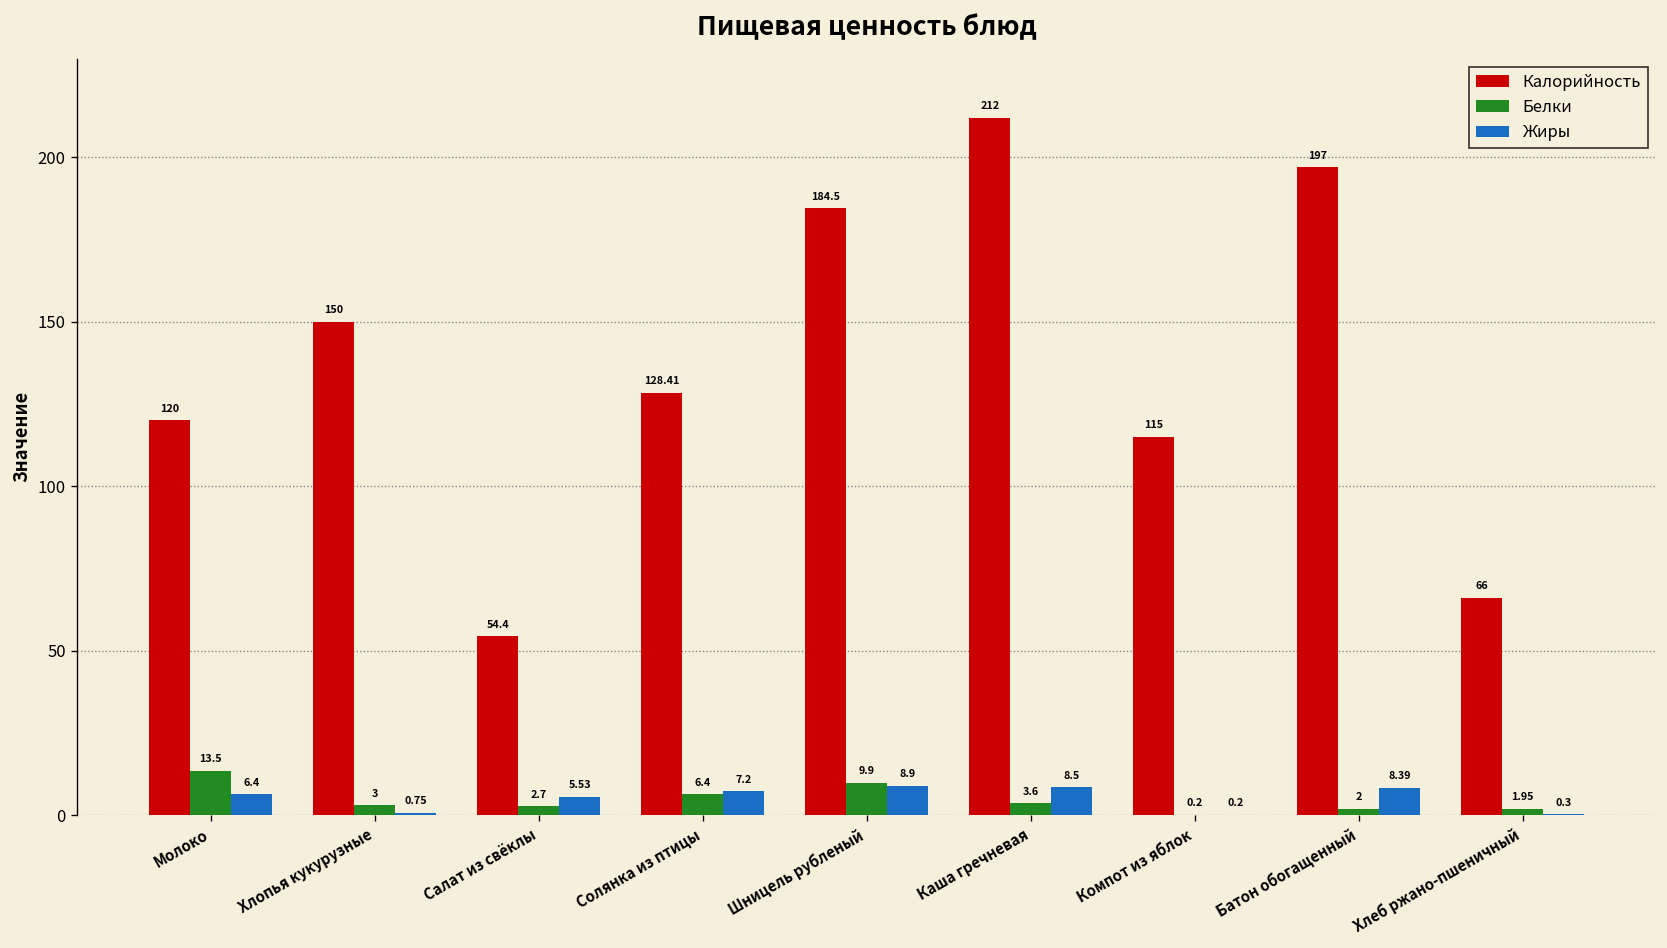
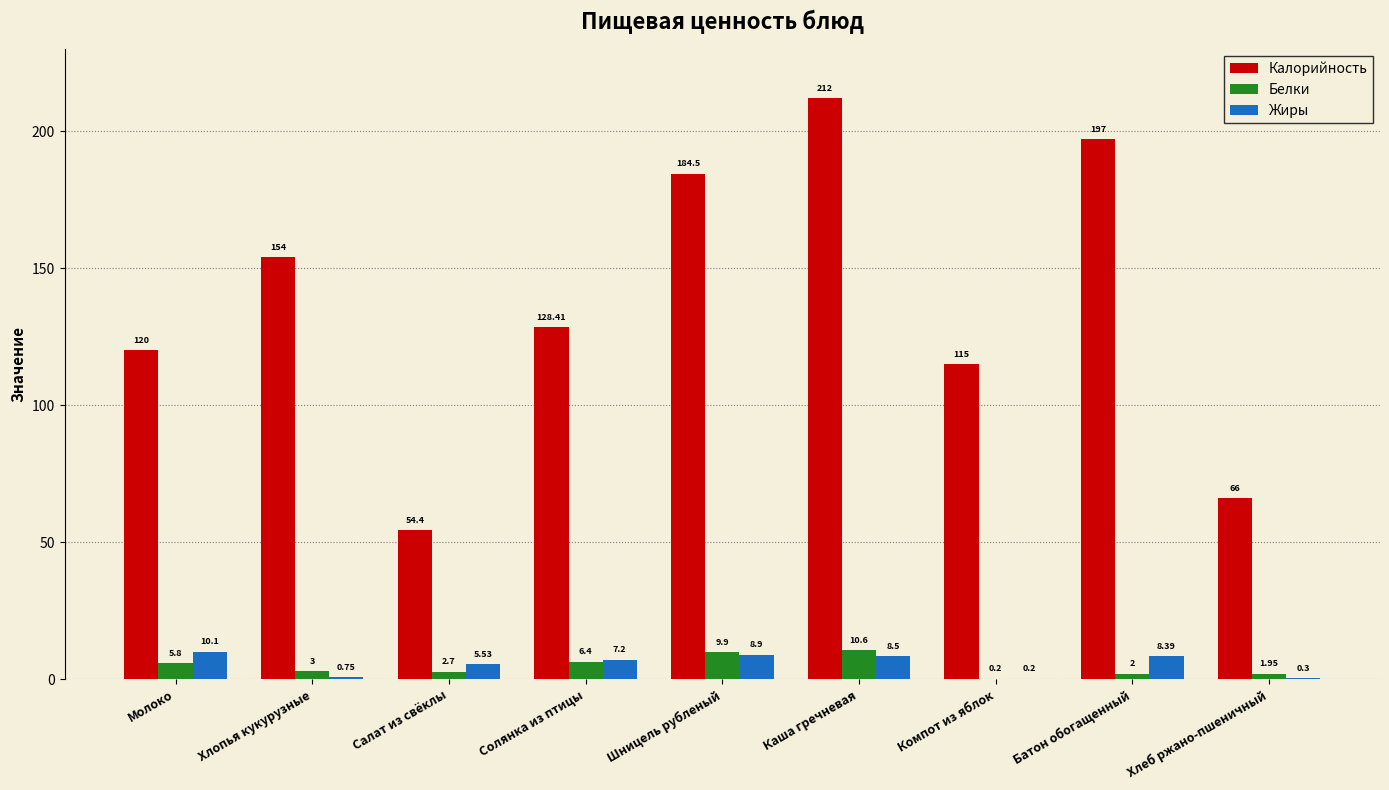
  {
    "Калорийность": {
      "Молоко": 120,
-     "Хлопья кукурузные": 150,
+     "Хлопья кукурузные": 154,
      "Салат из свёклы": 54.4,
      "Солянка из птицы": 128.41,
      "Шницель рубленый": 184.5,
      "Каша гречневая": 212,
      "Компот из яблок": 115,
      "Батон обогащенный": 197,
      "Хлеб ржано-пшеничный": 66
    },
    "Белки": {
-     "Молоко": 13.5,
+     "Молоко": 5.8,
      "Хлопья кукурузные": 3,
      "Салат из свёклы": 2.7,
      "Солянка из птицы": 6.4,
      "Шницель рубленый": 9.9,
-     "Каша гречневая": 3.6,
+     "Каша гречневая": 10.6,
      "Компот из яблок": 0.2,
      "Батон обогащенный": 2,
      "Хлеб ржано-пшеничный": 1.95
    },
    "Жиры": {
-     "Молоко": 6.4,
+     "Молоко": 10.1,
      "Хлопья кукурузные": 0.75,
      "Салат из свёклы": 5.53,
      "Солянка из птицы": 7.2,
      "Шницель рубленый": 8.9,
      "Каша гречневая": 8.5,
      "Компот из яблок": 0.2,
      "Батон обогащенный": 8.39,
      "Хлеб ржано-пшеничный": 0.3
    }
  }
